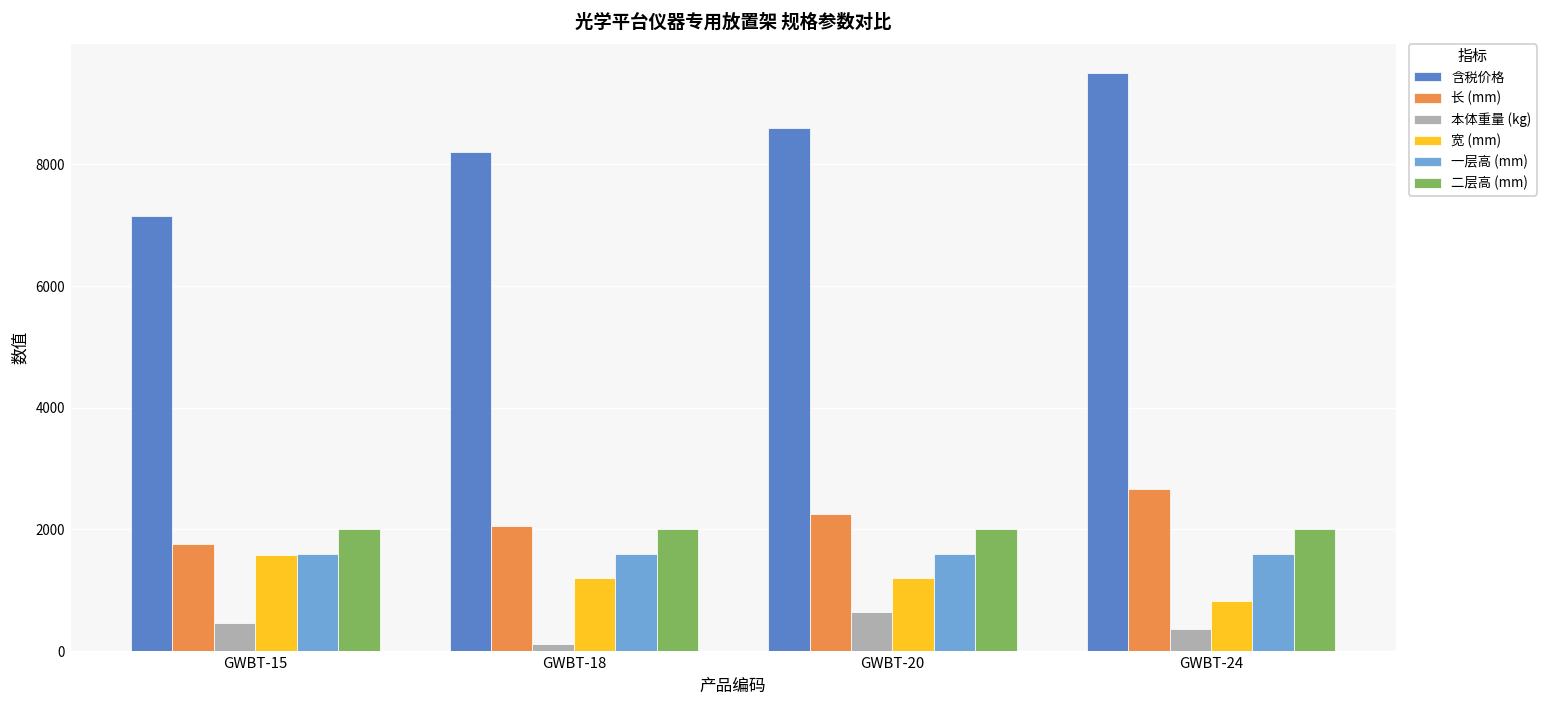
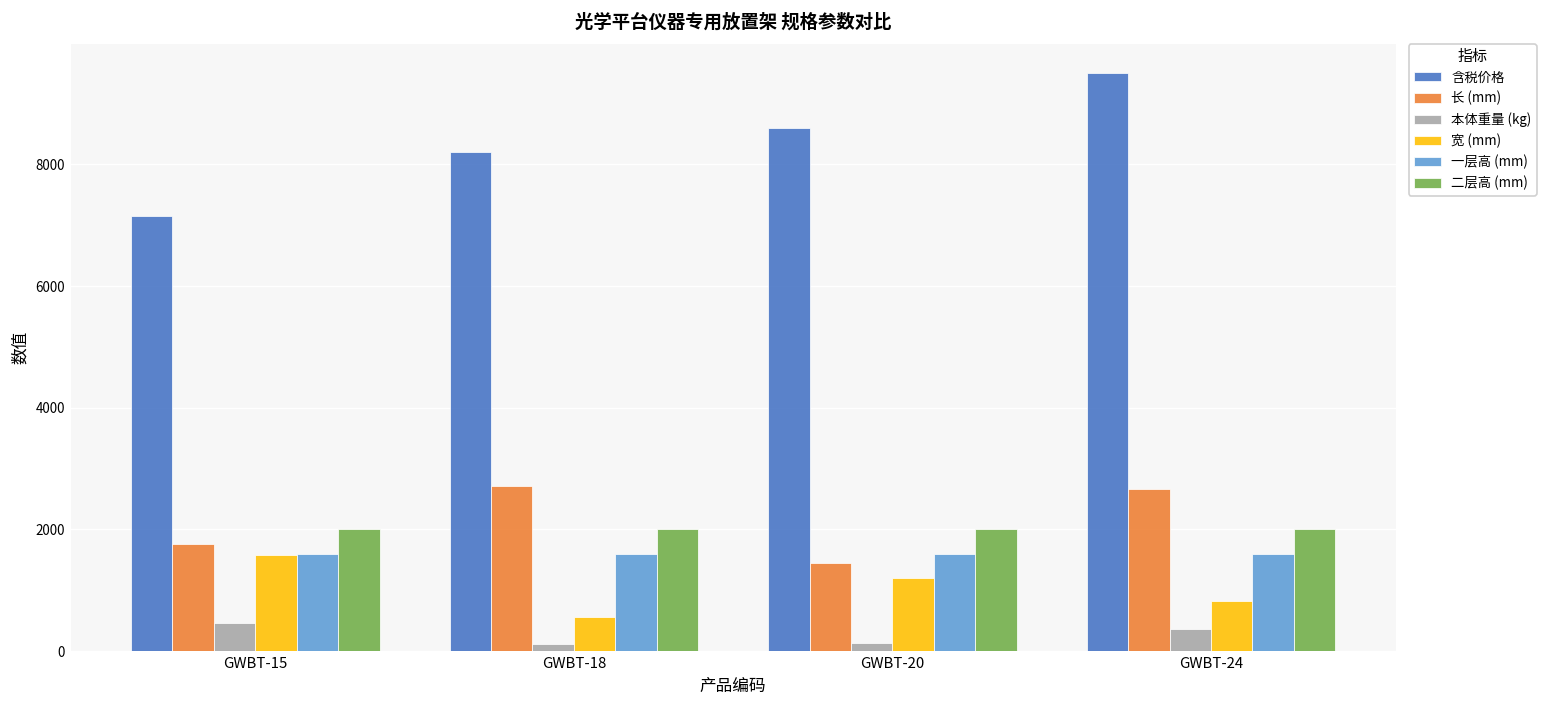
  {
    "长 (mm)": {
      "GWBT-15": 1800,
-     "GWBT-18": 2100,
-     "GWBT-20": 2300,
+     "GWBT-18": 2700,
+     "GWBT-20": 1500,
      "GWBT-24": 2700
    },
    "本体重量 (kg)": {
      "GWBT-15": 500,
      "GWBT-18": 100,
-     "GWBT-20": 600,
+     "GWBT-20": 100,
      "GWBT-24": 400
    },
    "宽 (mm)": {
      "GWBT-15": 1600,
-     "GWBT-18": 1200,
+     "GWBT-18": 600,
      "GWBT-20": 1200,
      "GWBT-24": 800
    },
    "二层高 (mm)": {
      "GWBT-15": 2000,
      "GWBT-18": 2000,
      "GWBT-20": 2000,
      "GWBT-24": 2000
    }
  }
